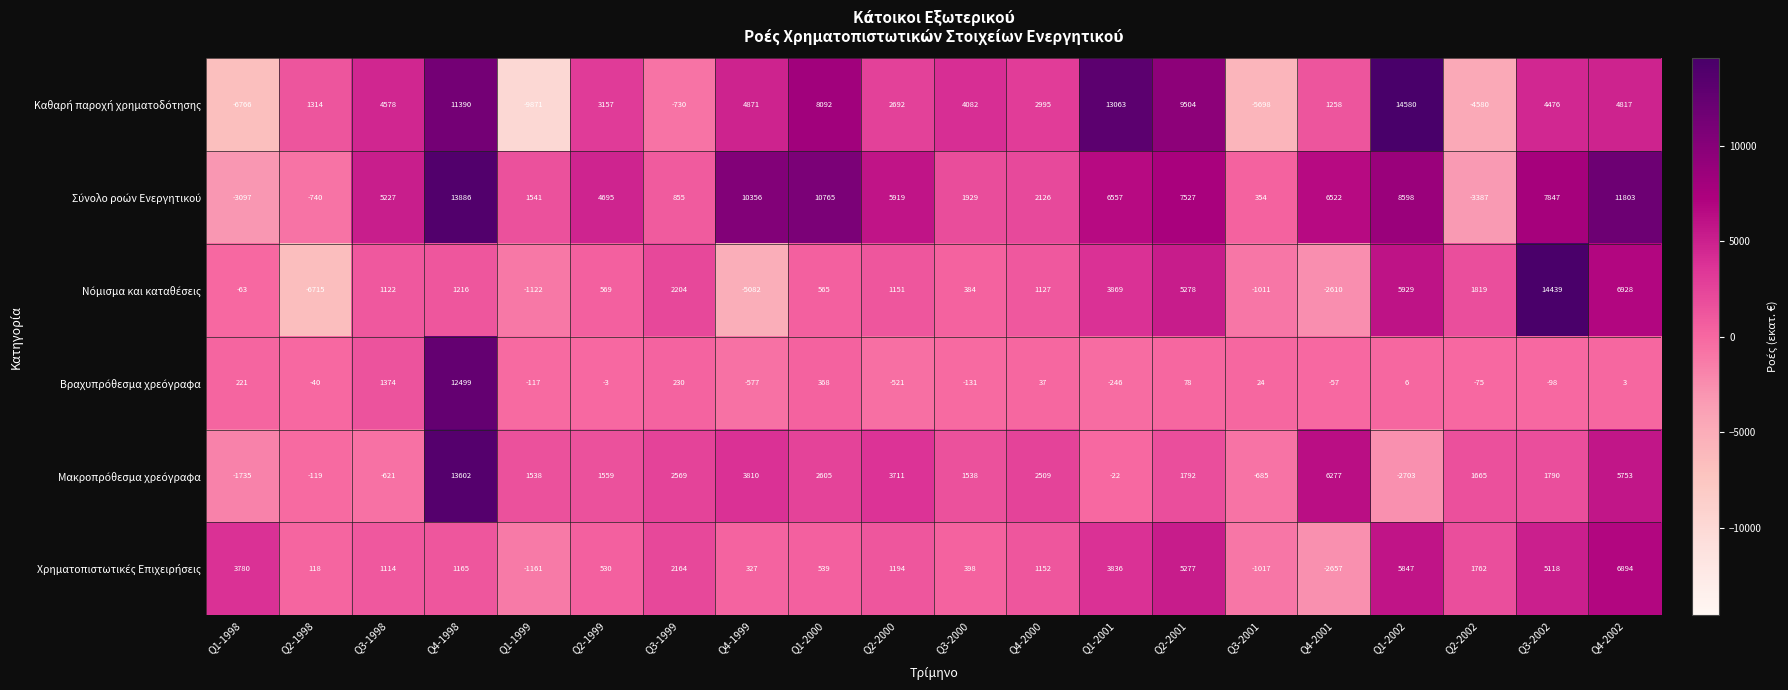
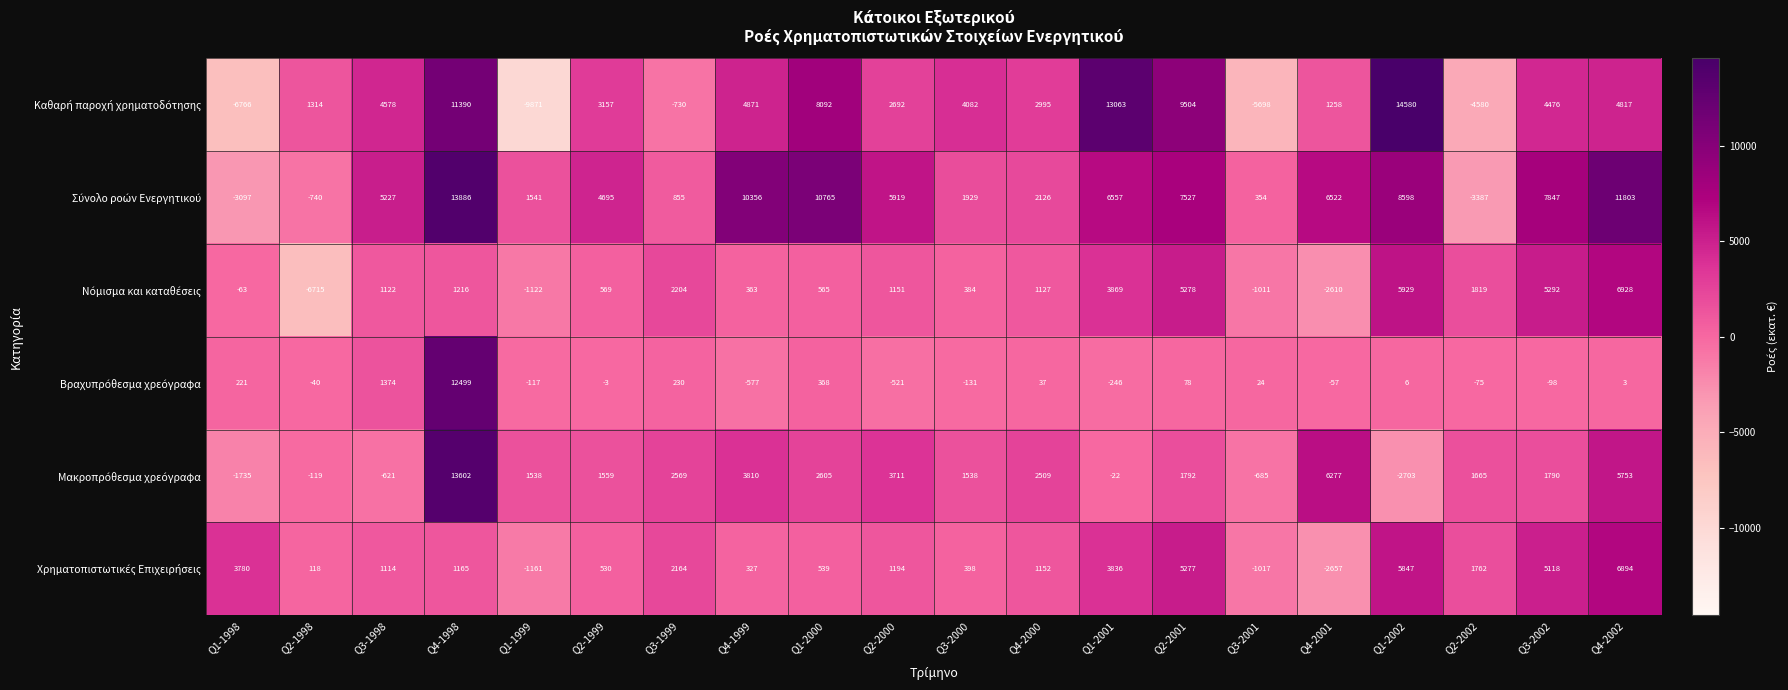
  {
    "Καθαρή παροχή χρηματοδότησης": {
      "Q1-1998": -6766,
      "Q2-1998": 1314,
      "Q3-1998": 4578,
      "Q4-1998": 11390,
      "Q2-1999": 3157,
      "Q3-1999": -730,
      "Q4-1999": 4871,
      "Q1-2000": 8092,
      "Q2-2000": 2692,
      "Q3-2000": 4082,
      "Q4-2000": 2995,
      "Q1-2001": 13063,
      "Q2-2001": 9504,
      "Q3-2001": -5698,
      "Q4-2001": 1258,
      "Q1-2002": 14580,
      "Q2-2002": -4580,
      "Q3-2002": 4476,
      "Q4-2002": 4817
    },
    "Σύνολο ροών Ενεργητικού": {
      "Q1-1998": -3097,
      "Q2-1998": -740,
      "Q3-1998": 5227,
      "Q4-1998": 13886,
      "Q1-1999": 1541,
      "Q2-1999": 4695,
      "Q3-1999": 855,
      "Q4-1999": 10356,
      "Q1-2000": 10765,
      "Q2-2000": 5919,
      "Q3-2000": 1929,
      "Q4-2000": 2126,
      "Q1-2001": 6557,
      "Q2-2001": 7527,
      "Q3-2001": 354,
      "Q4-2001": 6522,
      "Q1-2002": 8598,
      "Q2-2002": -3387,
      "Q3-2002": 7847,
      "Q4-2002": 11803
    },
    "Νόμισμα και καταθέσεις": {
      "Q1-1998": -63,
      "Q2-1998": -6715,
      "Q3-1998": 1122,
      "Q4-1998": 1216,
      "Q1-1999": -1122,
      "Q2-1999": 569,
      "Q3-1999": 2204,
-     "Q4-1999": -5082,
+     "Q4-1999": 363,
      "Q1-2000": 565,
      "Q2-2000": 1151,
      "Q3-2000": 384,
      "Q4-2000": 1127,
      "Q1-2001": 3869,
      "Q2-2001": 5278,
      "Q3-2001": -1011,
      "Q4-2001": -2610,
      "Q1-2002": 5929,
      "Q2-2002": 1819,
-     "Q3-2002": 14439,
+     "Q3-2002": 5292,
      "Q4-2002": 6928
    },
    "Βραχυπρόθεσμα χρεόγραφα": {
      "Q1-1998": 221,
      "Q2-1998": -40,
      "Q3-1998": 1374,
      "Q4-1998": 12499,
      "Q1-1999": -117,
      "Q2-1999": -3,
      "Q3-1999": 230,
      "Q4-1999": -577,
      "Q1-2000": 368,
      "Q2-2000": -521,
      "Q3-2000": -131,
      "Q4-2000": 37,
      "Q1-2001": -246,
      "Q2-2001": 78,
      "Q3-2001": 24,
      "Q4-2001": -57,
      "Q1-2002": 6,
      "Q2-2002": -75,
      "Q3-2002": -98,
      "Q4-2002": 3
    },
    "Μακροπρόθεσμα χρεόγραφα": {
      "Q1-1998": -1735,
      "Q2-1998": -119,
      "Q3-1998": -621,
      "Q4-1998": 13602,
      "Q1-1999": 1538,
      "Q2-1999": 1559,
      "Q3-1999": 2569,
      "Q4-1999": 3810,
      "Q1-2000": 2605,
      "Q2-2000": 3711,
      "Q3-2000": 1538,
      "Q4-2000": 2509,
      "Q1-2001": -22,
      "Q2-2001": 1792,
      "Q3-2001": -685,
      "Q4-2001": 6277,
      "Q1-2002": -2703,
      "Q2-2002": 1665,
      "Q3-2002": 1790,
      "Q4-2002": 5753
    },
    "Χρηματοπιστωτικές Επιχειρήσεις": {
      "Q1-1998": 3780,
      "Q2-1998": 118,
      "Q3-1998": 1114,
      "Q4-1998": 1165,
      "Q1-1999": -1161,
      "Q2-1999": 530,
      "Q3-1999": 2164,
      "Q4-1999": 327,
      "Q1-2000": 539,
      "Q2-2000": 1194,
      "Q3-2000": 398,
      "Q4-2000": 1152,
      "Q1-2001": 3836,
      "Q2-2001": 5277,
      "Q3-2001": -1017,
      "Q4-2001": -2657,
      "Q1-2002": 5847,
      "Q2-2002": 1762,
      "Q3-2002": 5118,
      "Q4-2002": 6894
    }
  }
